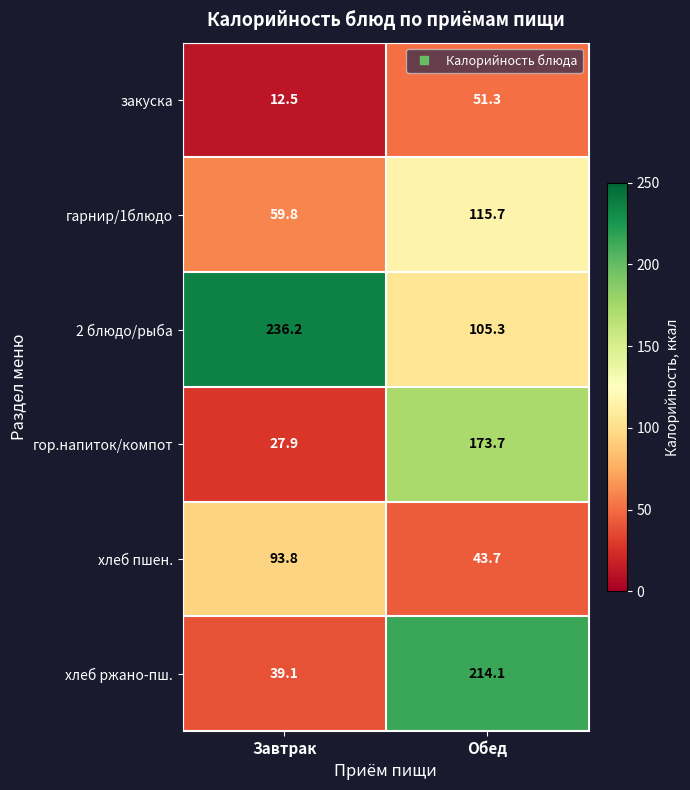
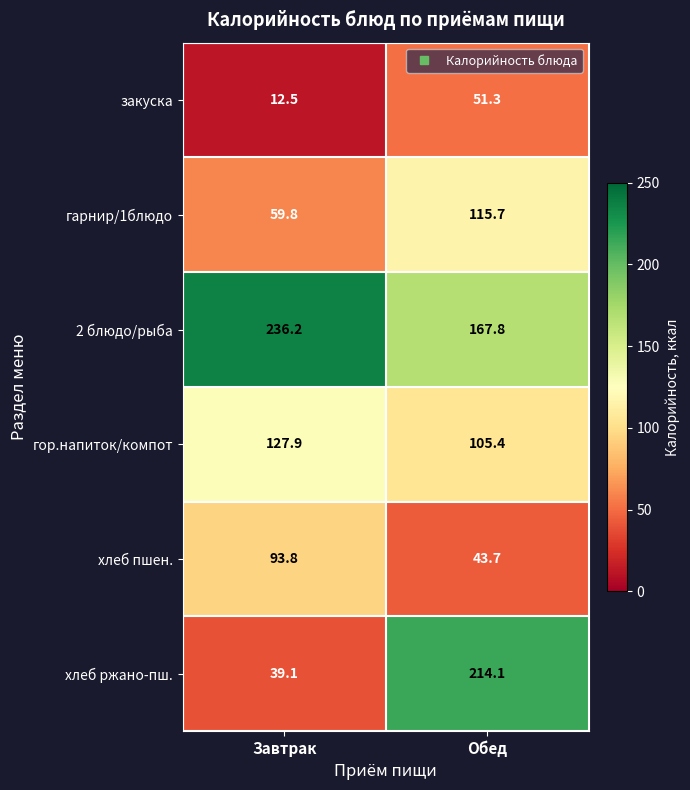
  {
    "закуска": {
      "Завтрак": 12.5,
      "Обед": 51.3
    },
    "гарнир/1блюдо": {
      "Завтрак": 59.8,
      "Обед": 115.7
    },
    "2 блюдо/рыба": {
      "Завтрак": 236.2,
-     "Обед": 105.3
+     "Обед": 167.8
    },
    "гор.напиток/компот": {
-     "Завтрак": 27.9,
-     "Обед": 173.7
+     "Завтрак": 127.9,
+     "Обед": 105.4
    },
    "хлеб пшен.": {
      "Завтрак": 93.8,
      "Обед": 43.7
    },
    "хлеб ржано-пш.": {
      "Завтрак": 39.1,
      "Обед": 214.1
    }
  }
